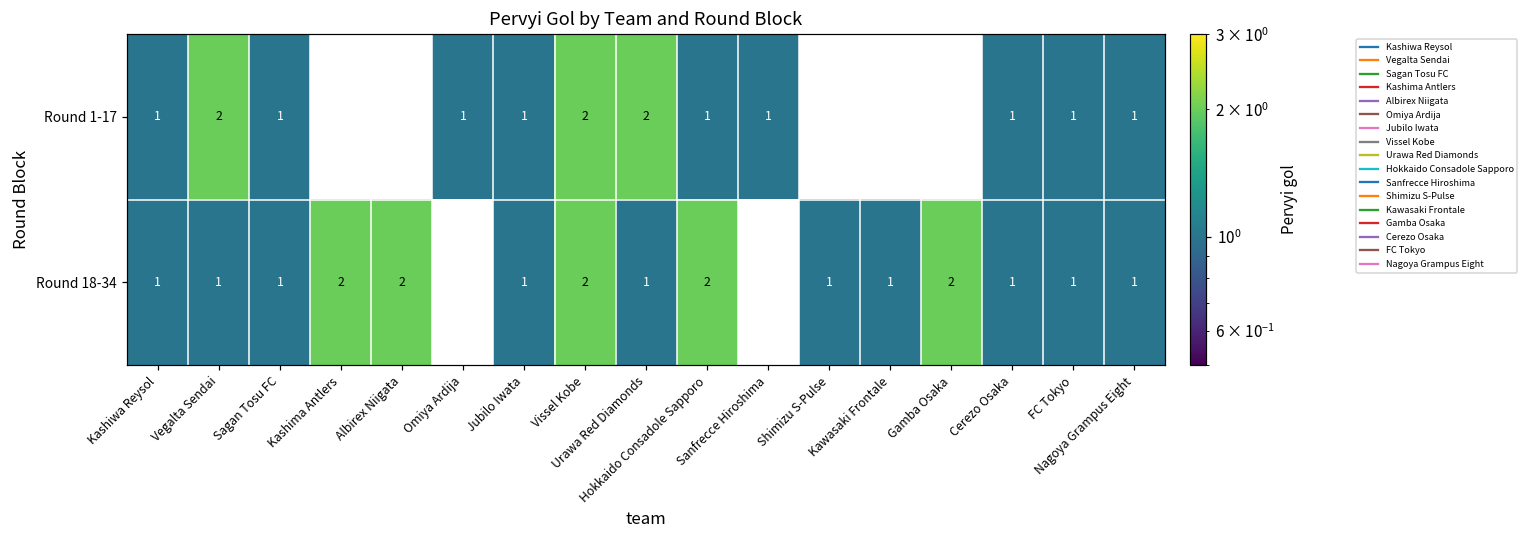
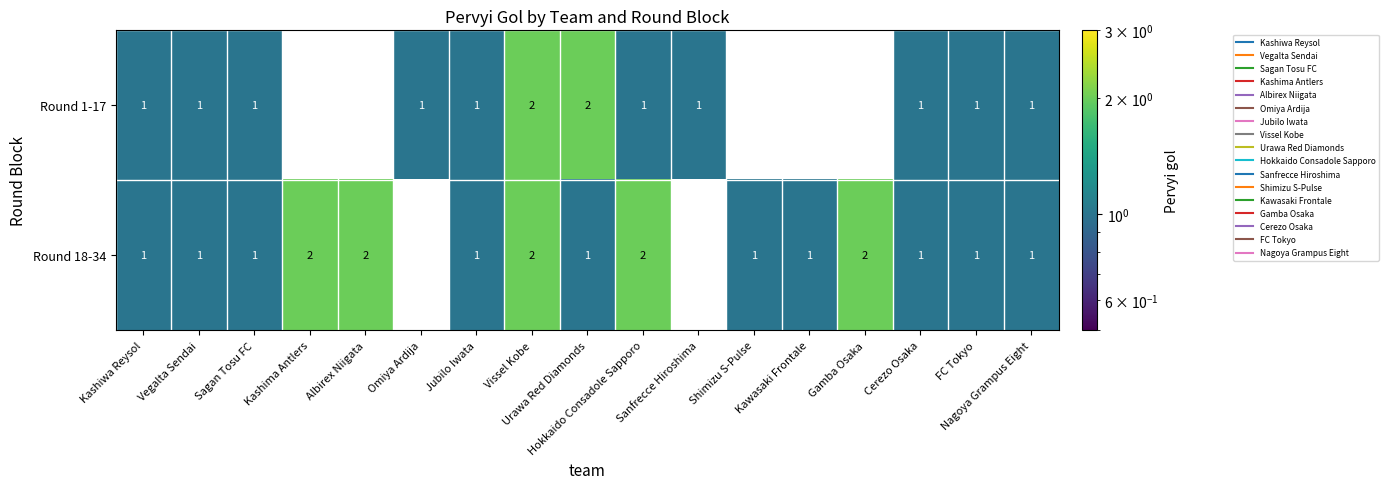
  {
    "Round 1-17": {
      "Kashiwa Reysol": 1,
-     "Vegalta Sendai": 2,
+     "Vegalta Sendai": 1,
      "Sagan Tosu FC": 1,
      "Omiya Ardija": 1,
      "Jubilo Iwata": 1,
      "Vissel Kobe": 2,
      "Urawa Red Diamonds": 2,
      "Hokkaido Consadole Sapporo": 1,
      "Sanfrecce Hiroshima": 1,
      "Cerezo Osaka": 1,
      "FC Tokyo": 1,
      "Nagoya Grampus Eight": 1
    },
    "Round 18-34": {
      "Kashiwa Reysol": 1,
      "Vegalta Sendai": 1,
      "Sagan Tosu FC": 1,
      "Kashima Antlers": 2,
      "Albirex Niigata": 2,
      "Jubilo Iwata": 1,
      "Vissel Kobe": 2,
      "Urawa Red Diamonds": 1,
      "Hokkaido Consadole Sapporo": 2,
      "Shimizu S-Pulse": 1,
      "Kawasaki Frontale": 1,
      "Gamba Osaka": 2,
      "Cerezo Osaka": 1,
      "FC Tokyo": 1,
      "Nagoya Grampus Eight": 1
    }
  }
